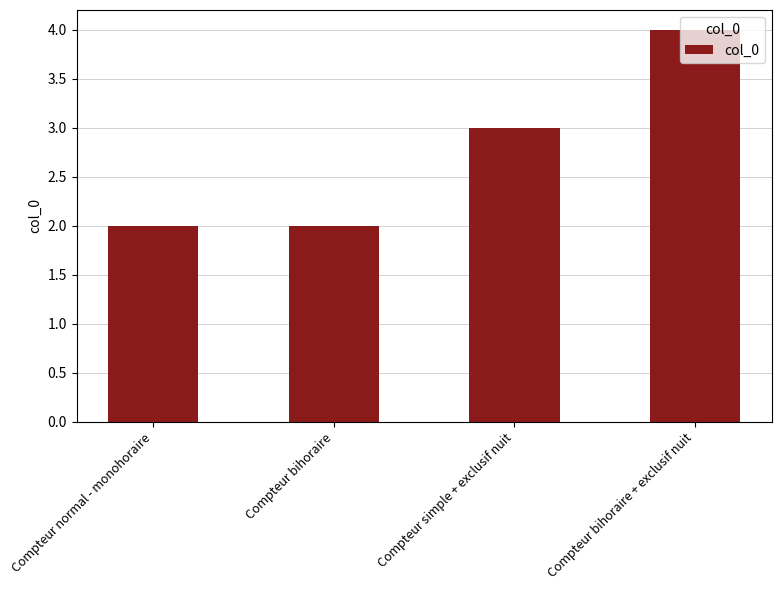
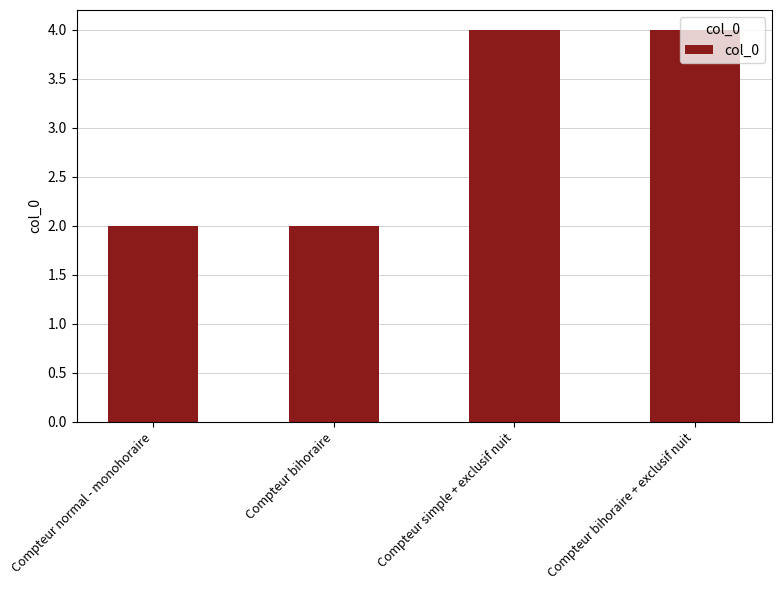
  {
    "Compteur normal - monohoraire": 2,
    "Compteur bihoraire": 2,
-   "Compteur simple + exclusif nuit": 3
+   "Compteur simple + exclusif nuit": 4
  }
